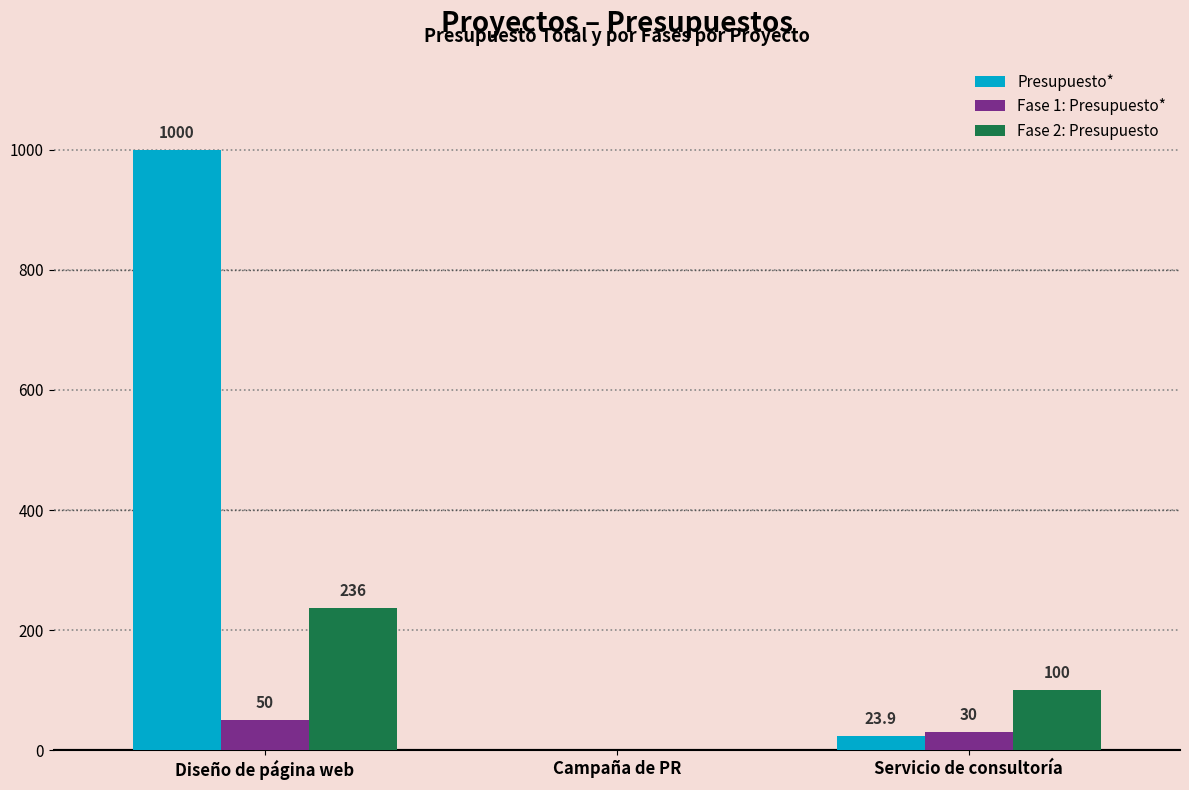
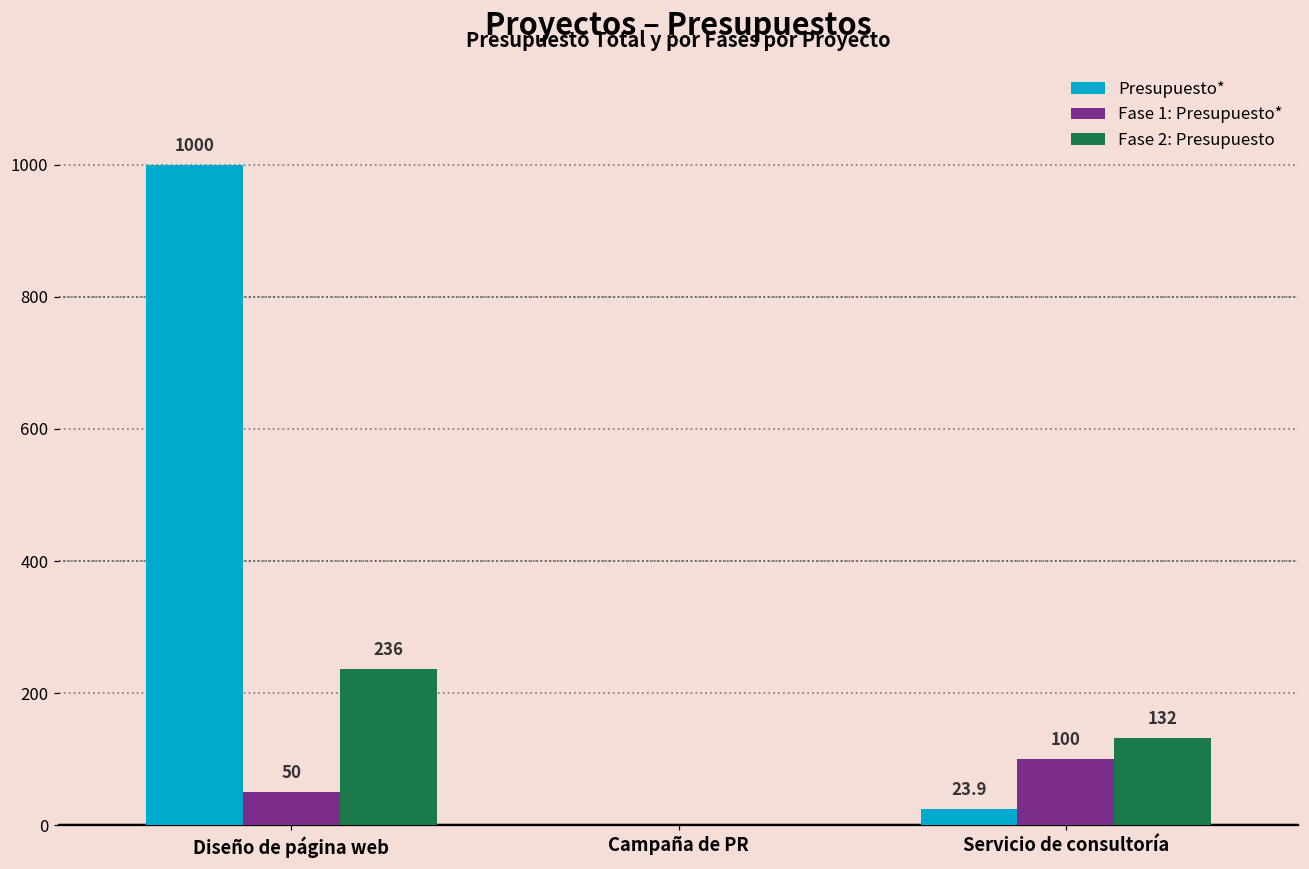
  {
    "Presupuesto*": {
      "Diseño de página web": 1000,
      "Servicio de consultoría": 23.9
    },
    "Fase 1: Presupuesto*": {
      "Diseño de página web": 50,
-     "Servicio de consultoría": 30
+     "Servicio de consultoría": 100
    },
    "Fase 2: Presupuesto": {
      "Diseño de página web": 236,
-     "Servicio de consultoría": 100
+     "Servicio de consultoría": 132
    }
  }
